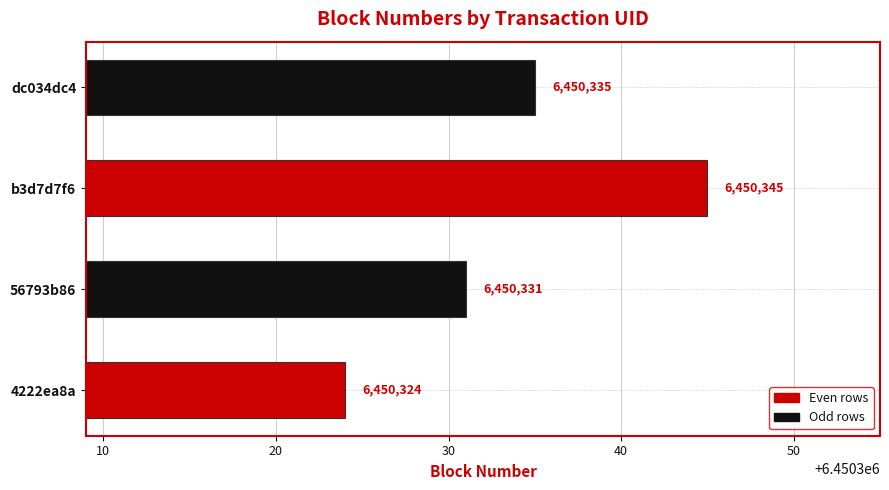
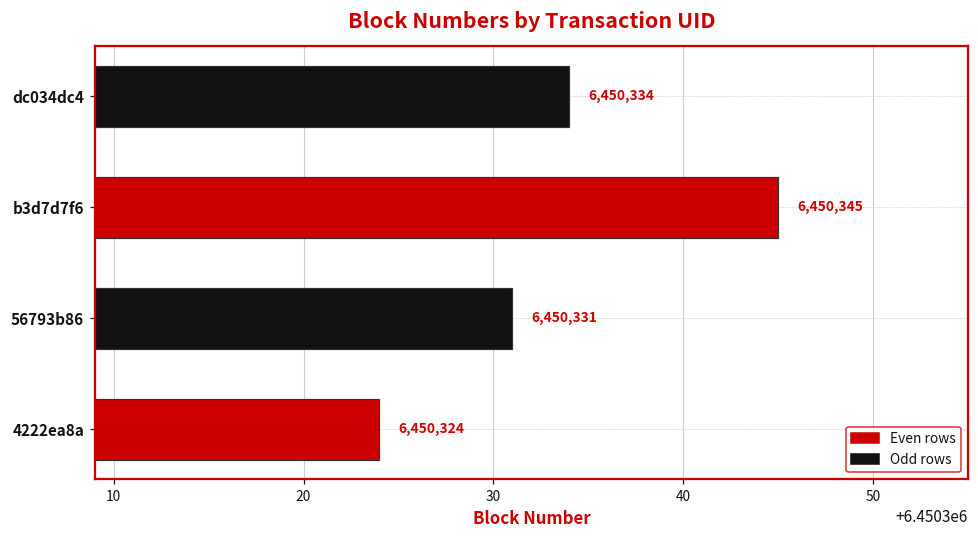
  {
-   "dc034dc4": "6,450,335",
+   "dc034dc4": "6,450,334",
    "b3d7d7f6": "6,450,345",
    "56793b86": "6,450,331",
    "4222ea8a": "6,450,324"
  }
